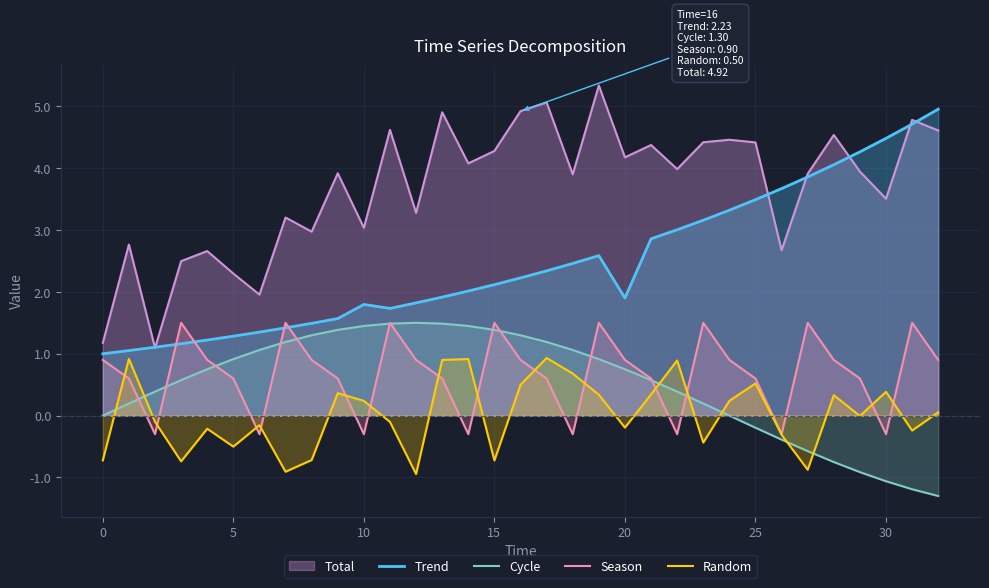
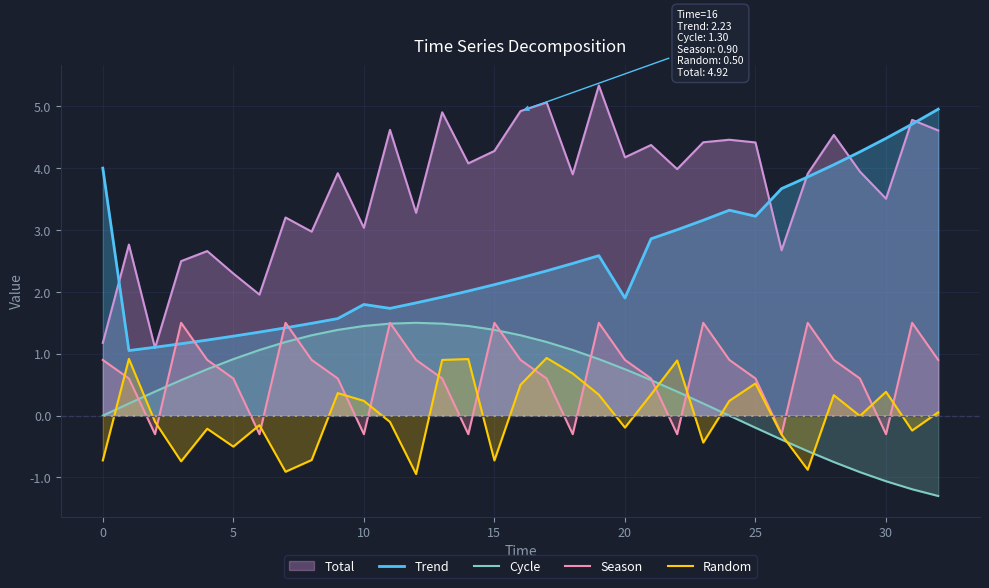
  {
    "Trend": {
-     "0": 1,
+     "0": 4,
      "5": 1.3,
      "10": 1.8,
      "15": 2.1,
      "20": 1.9,
-     "25": 3.5,
+     "25": 3.2,
      "30": 4.5
    }
  }
